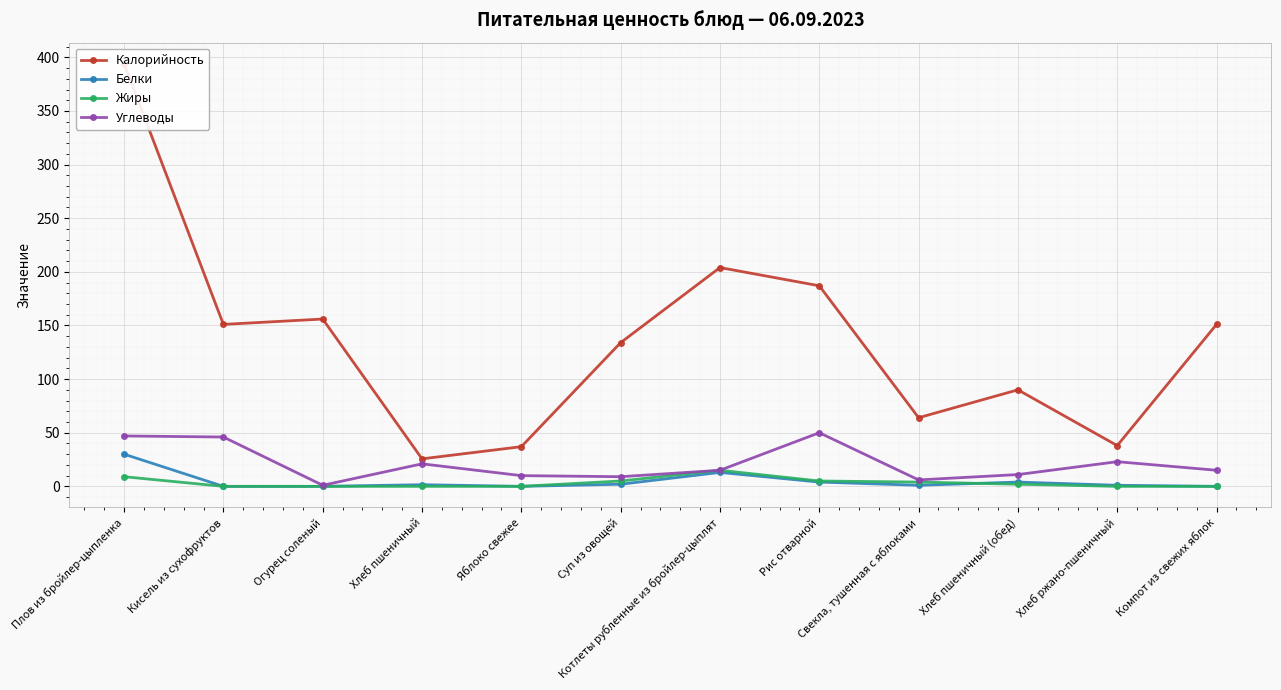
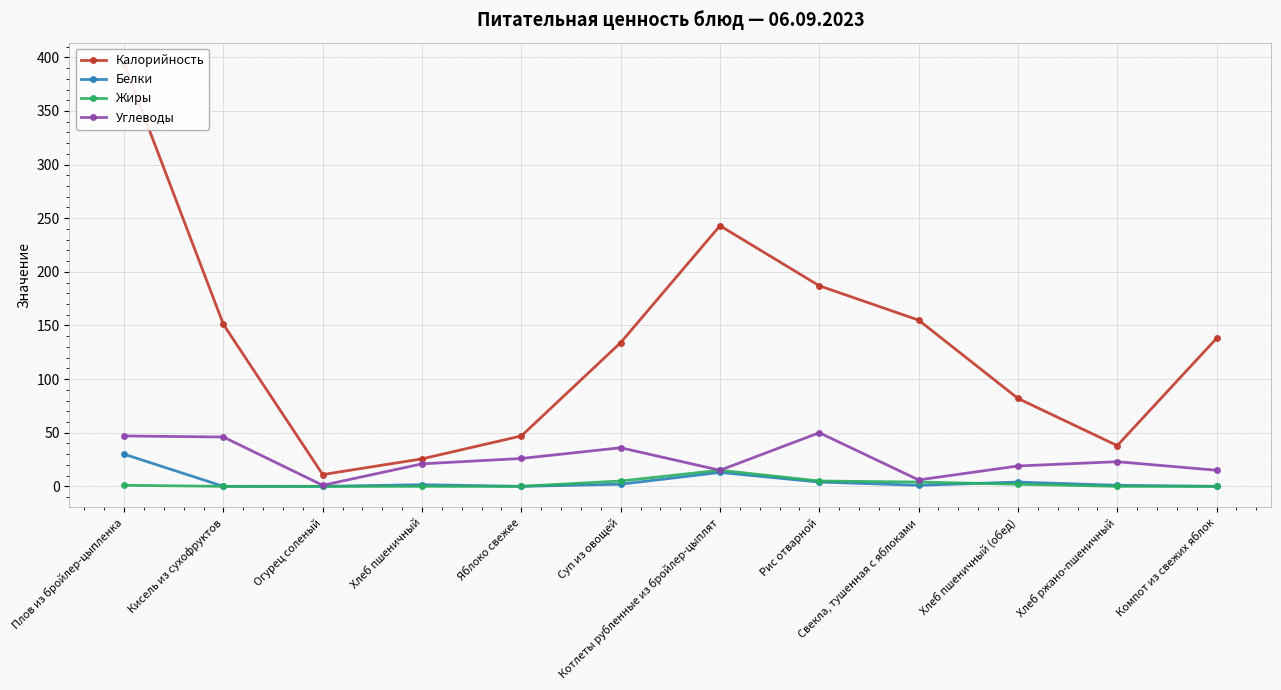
  {
    "Калорийность": {
      "Кисель из сухофруктов": 151,
-     "Огурец соленый": 156,
+     "Огурец соленый": 11,
      "Хлеб пшеничный": 26,
-     "Яблоко свежее": 37,
+     "Яблоко свежее": 47,
      "Суп из овощей": 134,
-     "Котлеты рубленные из бройлер-цыплят": 204,
+     "Котлеты рубленные из бройлер-цыплят": 243,
      "Рис отварной": 187,
-     "Свекла, тушенная с яблоками": 64,
-     "Хлеб пшеничный (обед)": 90,
+     "Свекла, тушенная с яблоками": 155,
+     "Хлеб пшеничный (обед)": 82,
      "Хлеб ржано-пшеничный": 38,
-     "Компот из свежих яблок": 151
+     "Компот из свежих яблок": 138
    },
    "Белки": {
      "Плов из бройлер-цыпленка": 30,
      "Суп из овощей": 2,
      "Свекла, тушенная с яблоками": 1
    },
    "Жиры": {
-     "Плов из бройлер-цыпленка": 9,
+     "Плов из бройлер-цыпленка": 1,
      "Суп из овощей": 5
    },
    "Углеводы": {
      "Плов из бройлер-цыпленка": 47,
      "Кисель из сухофруктов": 46,
      "Хлеб пшеничный": 21,
-     "Яблоко свежее": 10,
-     "Суп из овощей": 9,
+     "Яблоко свежее": 26,
+     "Суп из овощей": 36,
      "Рис отварной": 50,
-     "Хлеб пшеничный (обед)": 11,
+     "Хлеб пшеничный (обед)": 19,
      "Хлеб ржано-пшеничный": 23,
      "Компот из свежих яблок": 15
    }
  }
